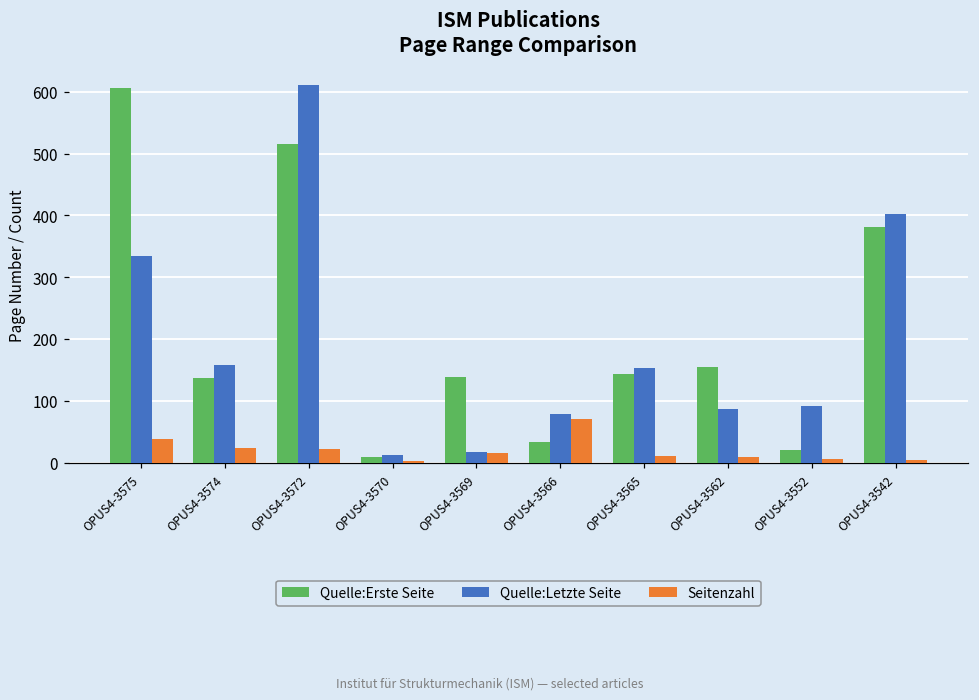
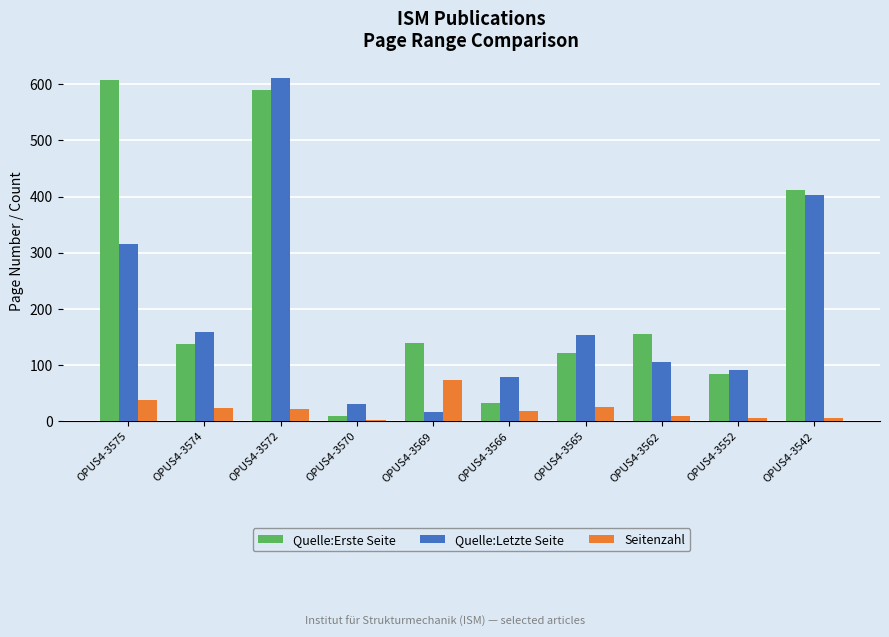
  {
    "Quelle:Erste Seite": {
      "OPUS4-3575": 610,
      "OPUS4-3574": 140,
-     "OPUS4-3572": 520,
+     "OPUS4-3572": 590,
      "OPUS4-3570": 10,
      "OPUS4-3569": 140,
      "OPUS4-3566": 30,
-     "OPUS4-3565": 140,
+     "OPUS4-3565": 120,
      "OPUS4-3562": 160,
-     "OPUS4-3552": 20,
-     "OPUS4-3542": 380
+     "OPUS4-3552": 90,
+     "OPUS4-3542": 410
    },
    "Quelle:Letzte Seite": {
-     "OPUS4-3575": 340,
+     "OPUS4-3575": 320,
      "OPUS4-3574": 160,
      "OPUS4-3572": 610,
-     "OPUS4-3570": 10,
+     "OPUS4-3570": 30,
      "OPUS4-3569": 20,
      "OPUS4-3566": 80,
      "OPUS4-3565": 150,
-     "OPUS4-3562": 90,
+     "OPUS4-3562": 110,
      "OPUS4-3552": 90,
      "OPUS4-3542": 400
    },
    "Seitenzahl": {
      "OPUS4-3575": 40,
      "OPUS4-3574": 20,
      "OPUS4-3572": 20,
-     "OPUS4-3569": 20,
-     "OPUS4-3566": 70,
-     "OPUS4-3565": 10,
+     "OPUS4-3569": 70,
+     "OPUS4-3566": 20,
+     "OPUS4-3565": 30,
      "OPUS4-3562": 10,
      "OPUS4-3552": 10,
      "OPUS4-3542": 10
    }
  }
